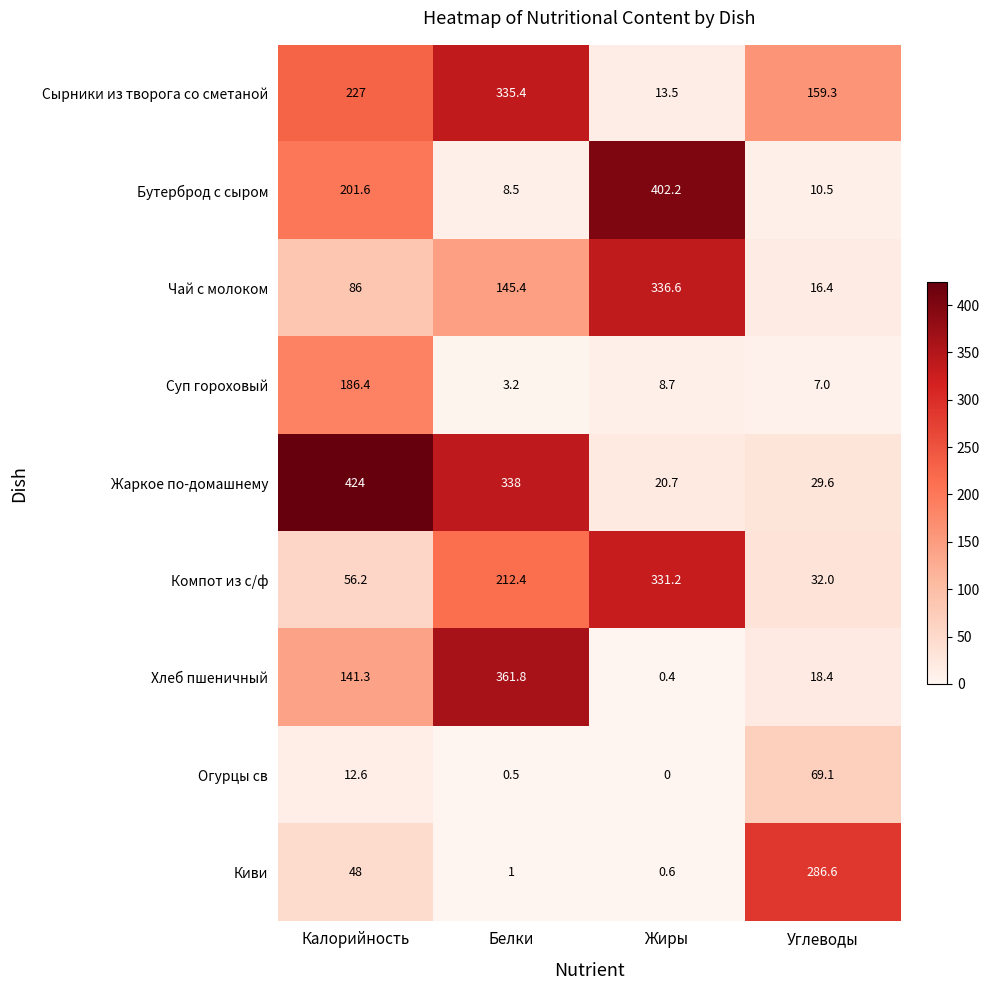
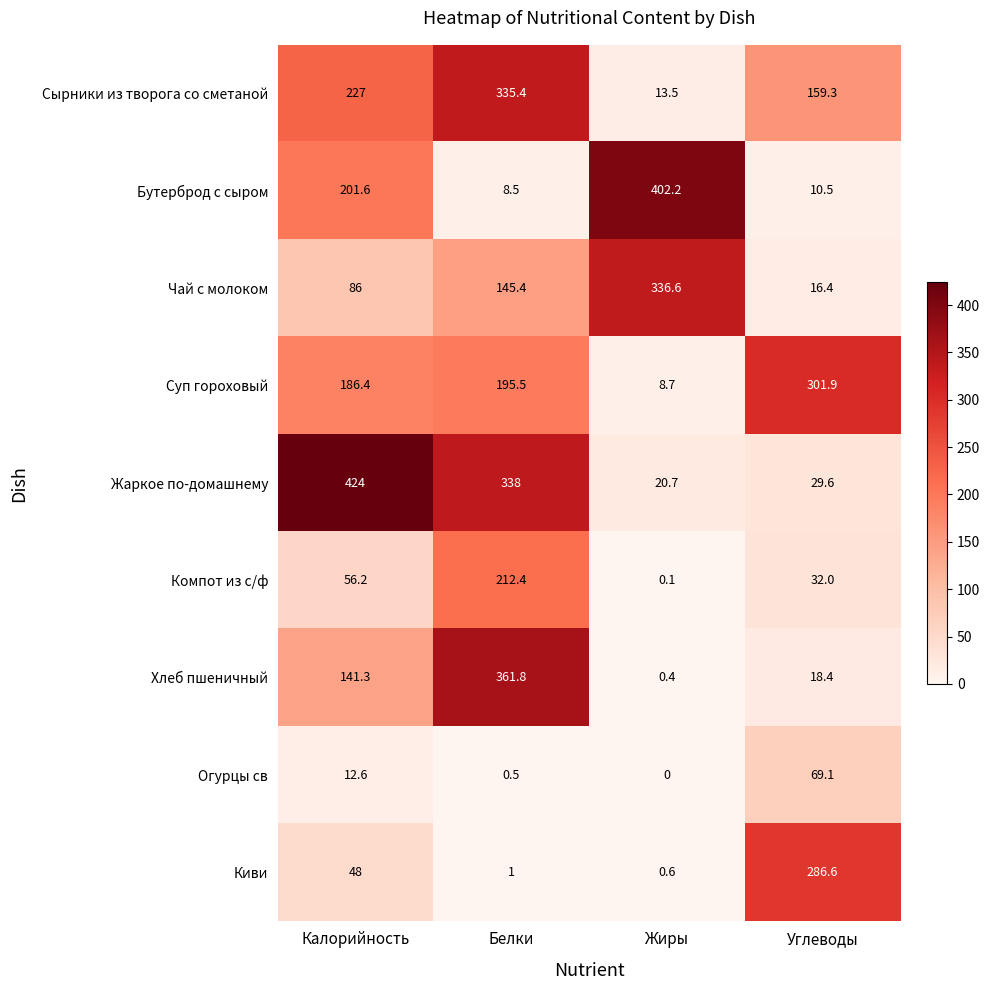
  {
    "Сырники из творога со сметаной": {
      "Калорийность": 227,
      "Белки": 335.4,
      "Жиры": 13.5,
      "Углеводы": 159.3
    },
    "Бутерброд с сыром": {
      "Калорийность": 201.6,
      "Белки": 8.5,
      "Жиры": 402.2,
      "Углеводы": 10.5
    },
    "Чай с молоком": {
      "Калорийность": 86,
      "Белки": 145.4,
      "Жиры": 336.6,
      "Углеводы": 16.4
    },
    "Суп гороховый": {
      "Калорийность": 186.4,
-     "Белки": 3.2,
+     "Белки": 195.5,
      "Жиры": 8.7,
-     "Углеводы": 7.0
+     "Углеводы": 301.9
    },
    "Жаркое по-домашнему": {
      "Калорийность": 424,
      "Белки": 338,
      "Жиры": 20.7,
      "Углеводы": 29.6
    },
    "Компот из с/ф": {
      "Калорийность": 56.2,
      "Белки": 212.4,
-     "Жиры": 331.2,
+     "Жиры": 0.1,
      "Углеводы": 32.0
    },
    "Хлеб пшеничный": {
      "Калорийность": 141.3,
      "Белки": 361.8,
      "Жиры": 0.4,
      "Углеводы": 18.4
    },
    "Огурцы св": {
      "Калорийность": 12.6,
      "Белки": 0.5,
      "Жиры": 0,
      "Углеводы": 69.1
    },
    "Киви": {
      "Калорийность": 48,
      "Белки": 1,
      "Жиры": 0.6,
      "Углеводы": 286.6
    }
  }
